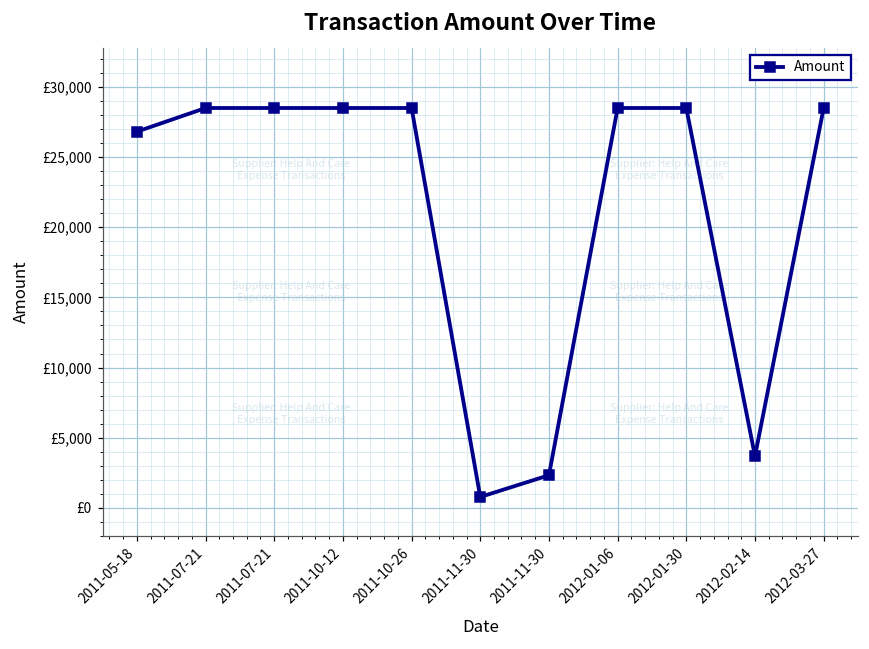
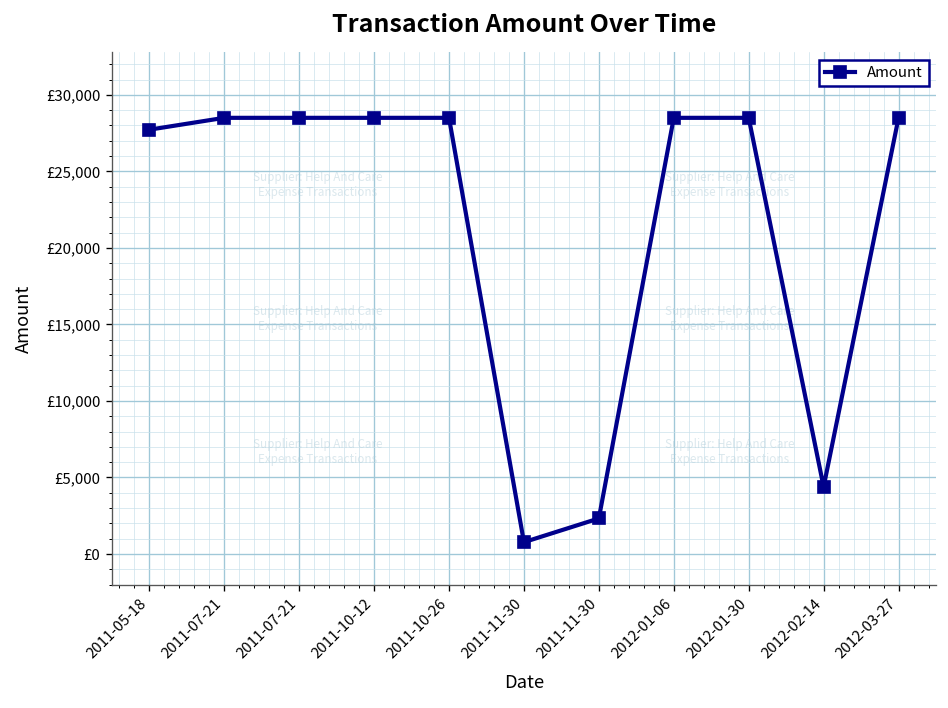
  {
-   "2011-05-18": "£26,800",
+   "2011-05-18": "£27,700",
    "2011-10-12": "£28,500",
    "2011-10-26": "£28,500",
    "2012-01-06": "£28,500",
    "2012-01-30": "£28,500",
-   "2012-02-14": "£3,700",
+   "2012-02-14": "£4,400",
    "2012-03-27": "£28,500"
  }
